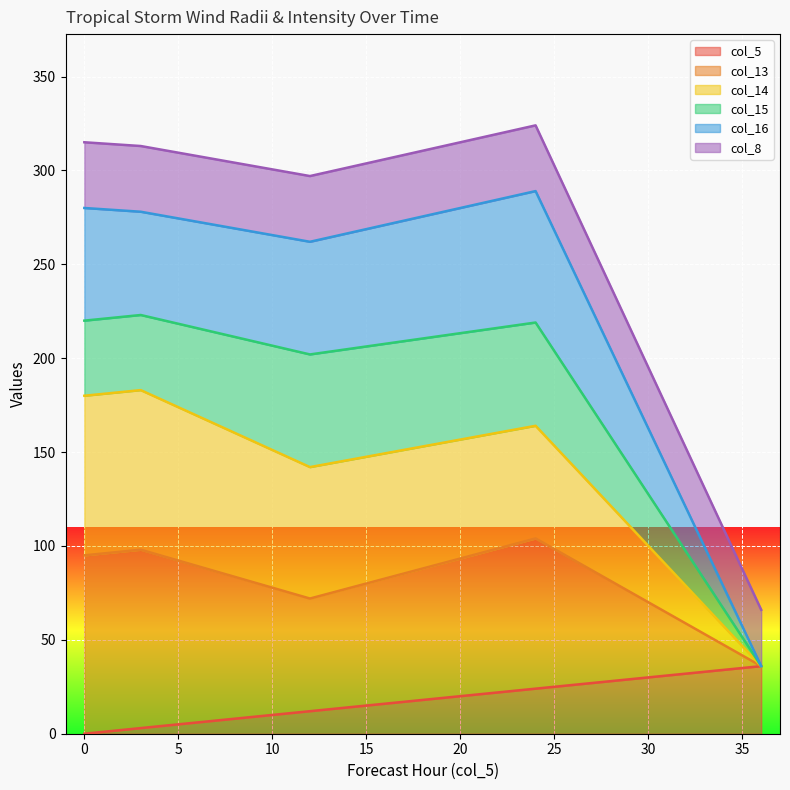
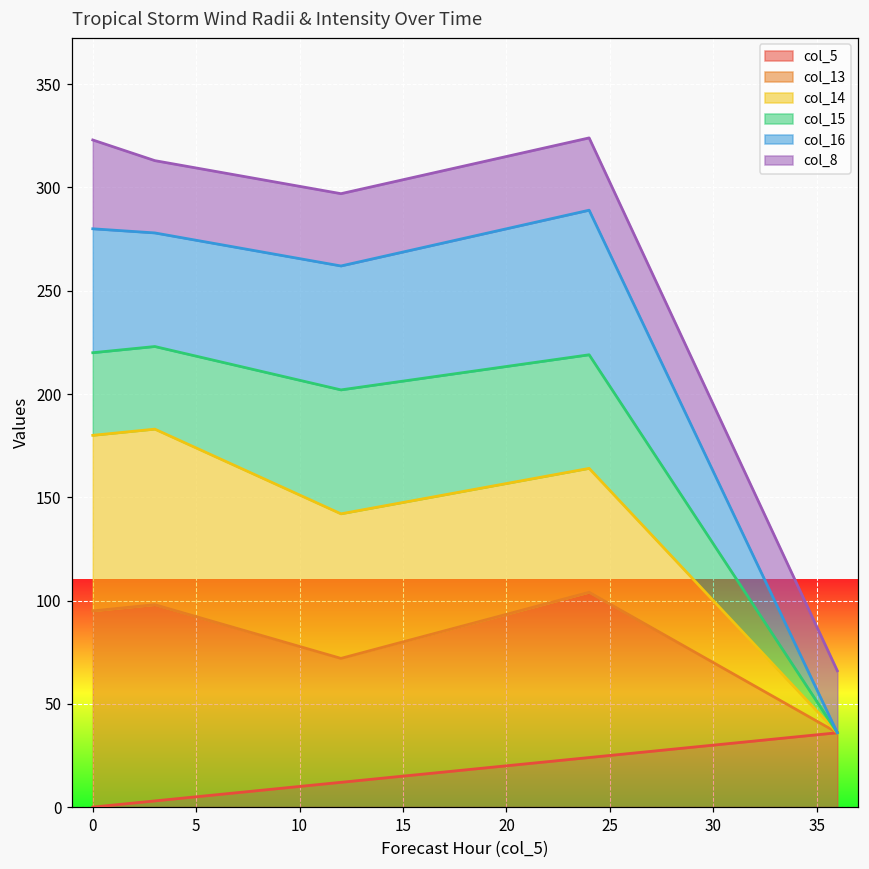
  {
    "col_15": {
      "0": 40
    },
    "col_16": {
      "0": 60
    },
    "col_8": {
-     "0": 35
+     "0": 43
    }
  }
